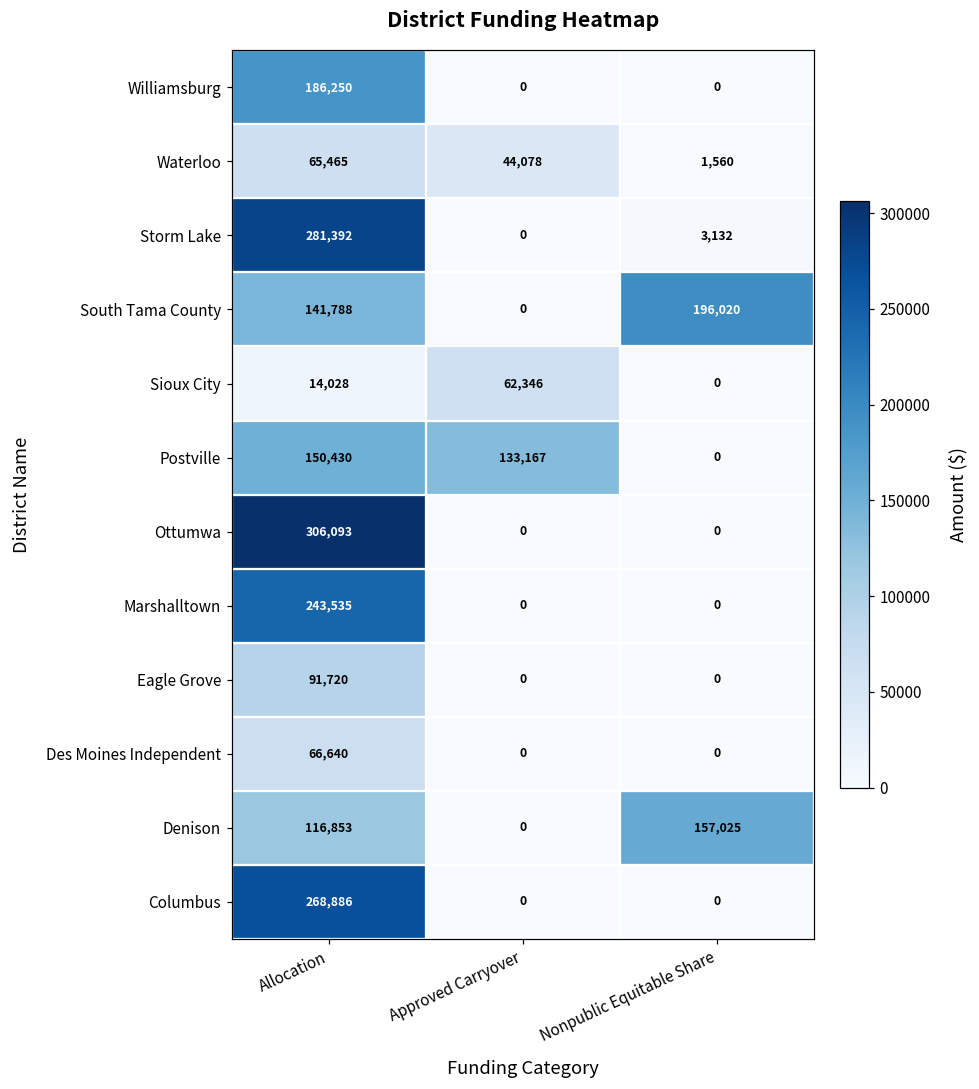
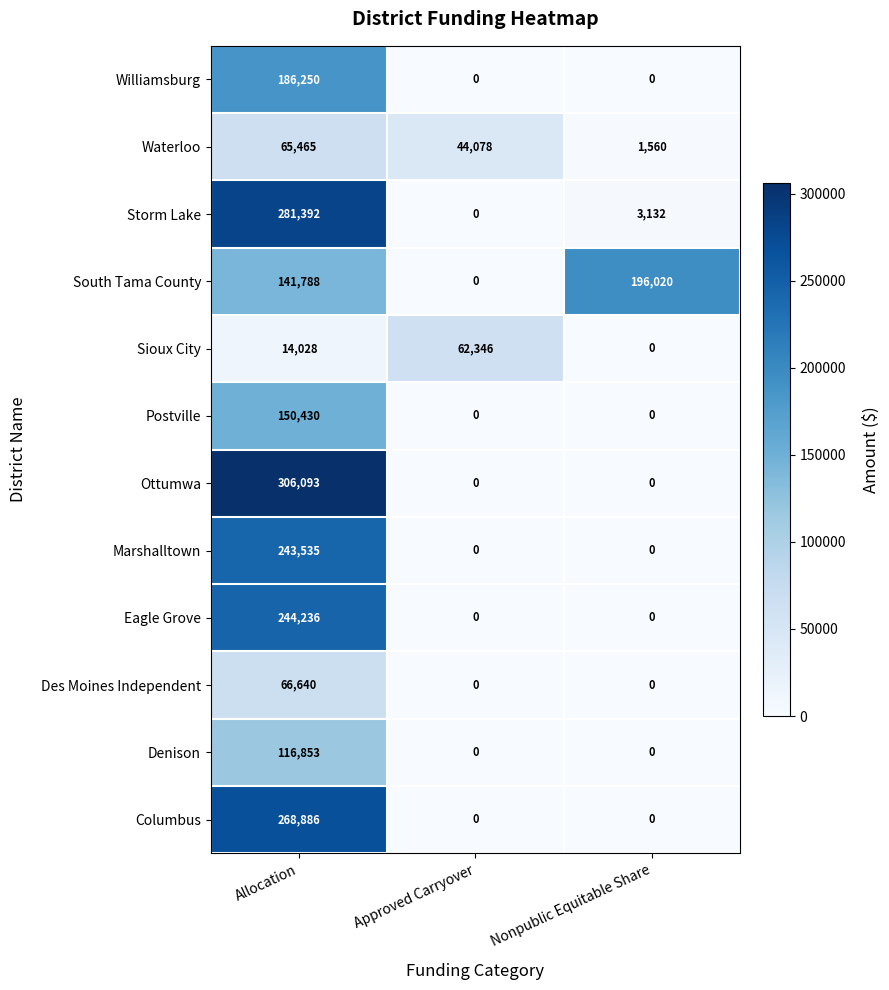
  {
    "Williamsburg": {
      "Allocation": "186,250",
      "Approved Carryover": "0",
      "Nonpublic Equitable Share": "0"
    },
    "Waterloo": {
      "Allocation": "65,465",
      "Approved Carryover": "44,078",
      "Nonpublic Equitable Share": "1,560"
    },
    "Storm Lake": {
      "Allocation": "281,392",
      "Approved Carryover": "0",
      "Nonpublic Equitable Share": "3,132"
    },
    "South Tama County": {
      "Allocation": "141,788",
      "Approved Carryover": "0",
      "Nonpublic Equitable Share": "196,020"
    },
    "Sioux City": {
      "Allocation": "14,028",
      "Approved Carryover": "62,346",
      "Nonpublic Equitable Share": "0"
    },
    "Postville": {
      "Allocation": "150,430",
-     "Approved Carryover": "133,167",
+     "Approved Carryover": "0",
      "Nonpublic Equitable Share": "0"
    },
    "Ottumwa": {
      "Allocation": "306,093",
      "Approved Carryover": "0",
      "Nonpublic Equitable Share": "0"
    },
    "Marshalltown": {
      "Allocation": "243,535",
      "Approved Carryover": "0",
      "Nonpublic Equitable Share": "0"
    },
    "Eagle Grove": {
-     "Allocation": "91,720",
+     "Allocation": "244,236",
      "Approved Carryover": "0",
      "Nonpublic Equitable Share": "0"
    },
    "Des Moines Independent": {
      "Allocation": "66,640",
      "Approved Carryover": "0",
      "Nonpublic Equitable Share": "0"
    },
    "Denison": {
      "Allocation": "116,853",
      "Approved Carryover": "0",
-     "Nonpublic Equitable Share": "157,025"
+     "Nonpublic Equitable Share": "0"
    },
    "Columbus": {
      "Allocation": "268,886",
      "Approved Carryover": "0",
      "Nonpublic Equitable Share": "0"
    }
  }
